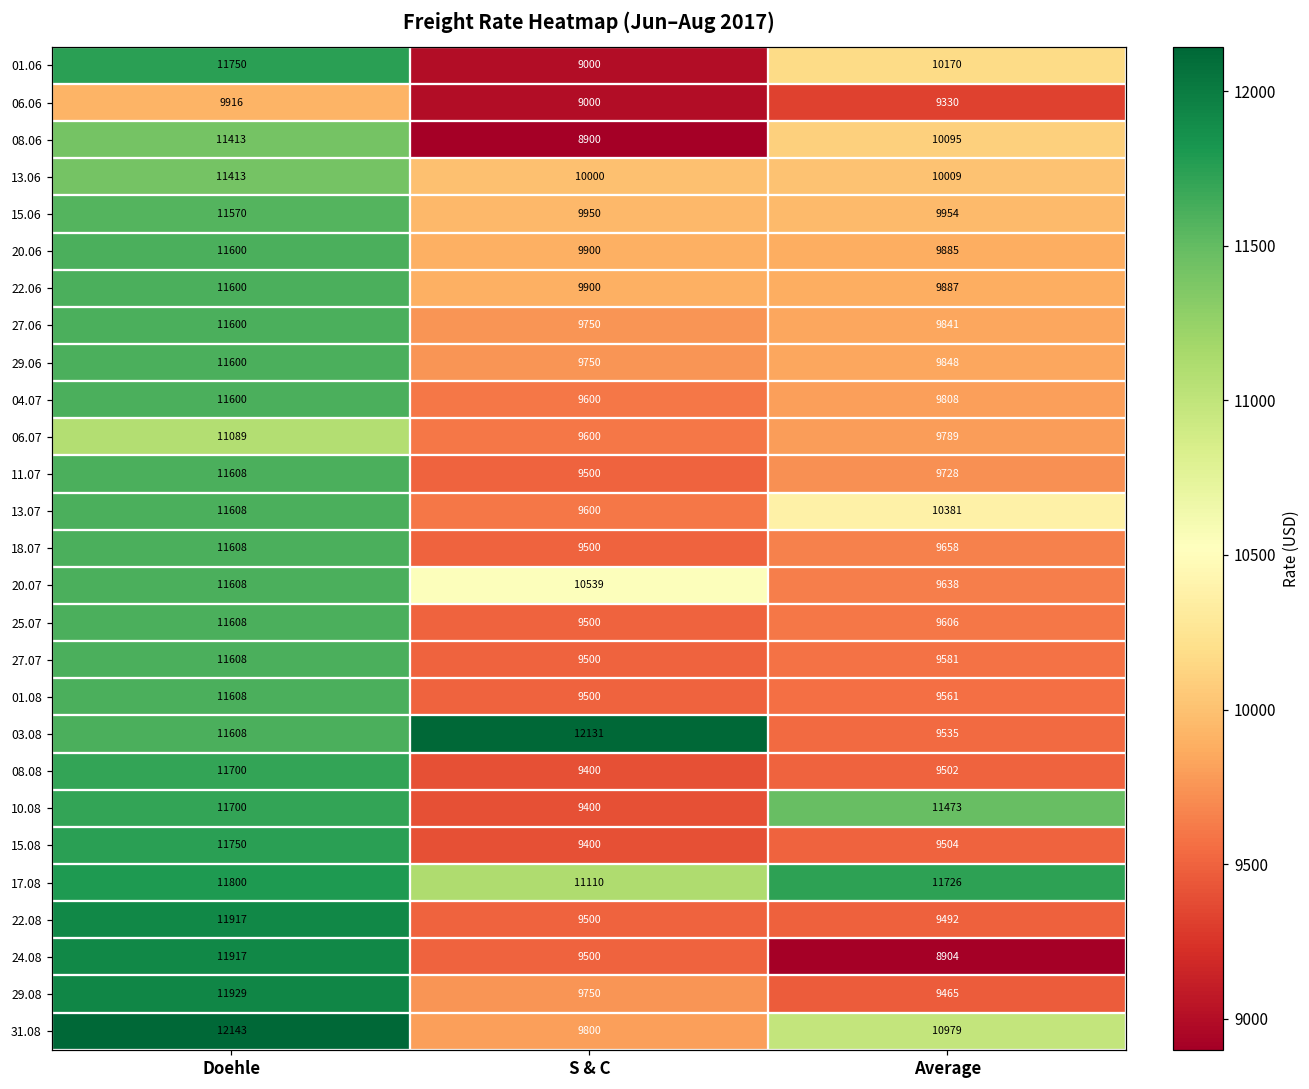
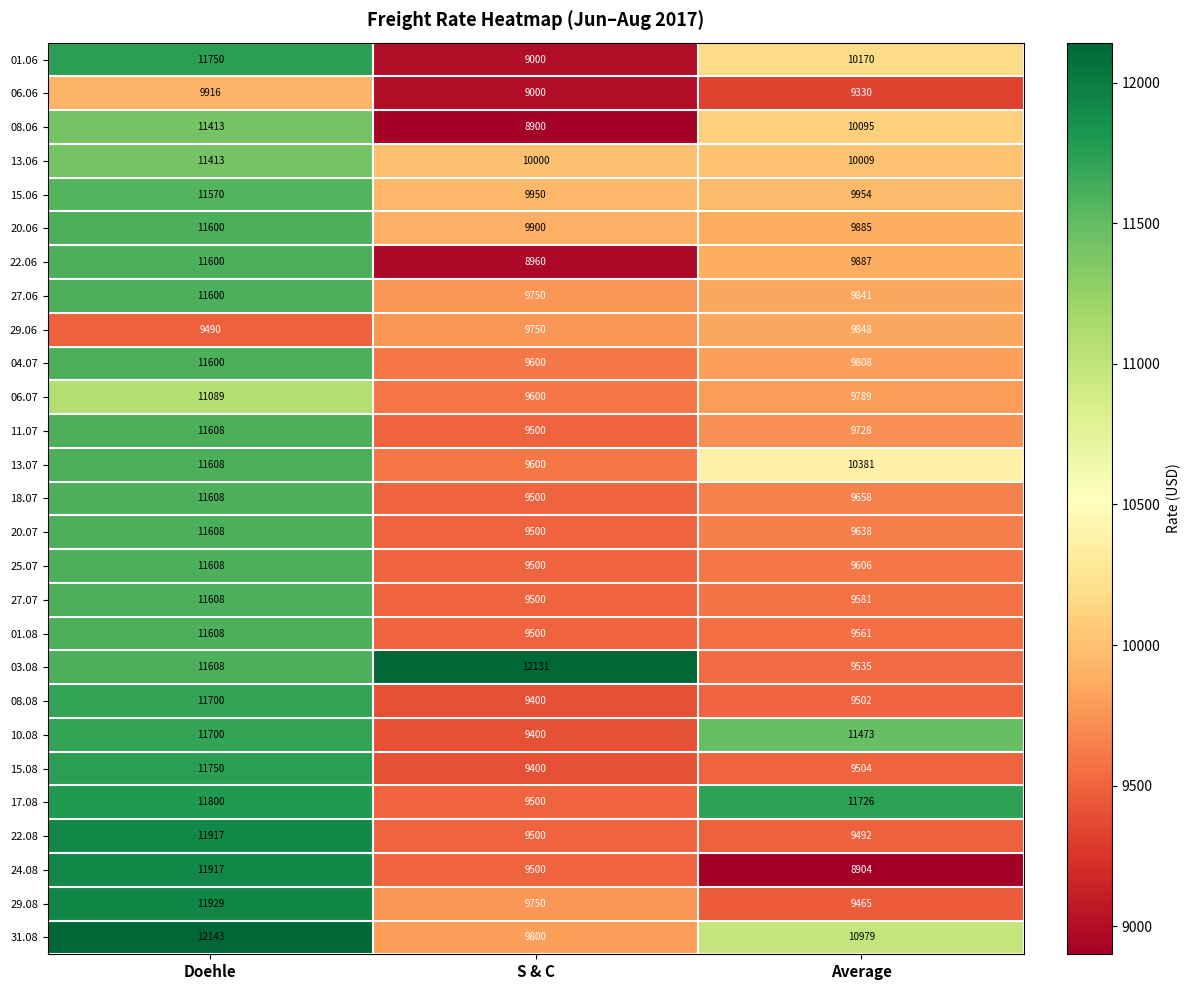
  {
    "01.06": {
      "Doehle": 11750,
      "S & C": 9000,
      "Average": 10170
    },
    "06.06": {
      "Doehle": 9916,
      "S & C": 9000,
      "Average": 9330
    },
    "08.06": {
      "Doehle": 11413,
      "S & C": 8900,
      "Average": 10095
    },
    "13.06": {
      "Doehle": 11413,
      "S & C": 10000,
      "Average": 10009
    },
    "15.06": {
      "Doehle": 11570,
      "S & C": 9950,
      "Average": 9954
    },
    "20.06": {
      "Doehle": 11600,
      "S & C": 9900,
      "Average": 9885
    },
    "22.06": {
      "Doehle": 11600,
-     "S & C": 9900,
+     "S & C": 8960,
      "Average": 9887
    },
    "27.06": {
      "Doehle": 11600,
      "S & C": 9750,
      "Average": 9841
    },
    "29.06": {
-     "Doehle": 11600,
+     "Doehle": 9490,
      "S & C": 9750,
      "Average": 9848
    },
    "04.07": {
      "Doehle": 11600,
      "S & C": 9600,
      "Average": 9808
    },
    "06.07": {
      "Doehle": 11089,
      "S & C": 9600,
      "Average": 9789
    },
    "11.07": {
      "Doehle": 11608,
      "S & C": 9500,
      "Average": 9728
    },
    "13.07": {
      "Doehle": 11608,
      "S & C": 9600,
      "Average": 10381
    },
    "18.07": {
      "Doehle": 11608,
      "S & C": 9500,
      "Average": 9658
    },
    "20.07": {
      "Doehle": 11608,
-     "S & C": 10539,
+     "S & C": 9500,
      "Average": 9638
    },
    "25.07": {
      "Doehle": 11608,
      "S & C": 9500,
      "Average": 9606
    },
    "27.07": {
      "Doehle": 11608,
      "S & C": 9500,
      "Average": 9581
    },
    "01.08": {
      "Doehle": 11608,
      "S & C": 9500,
      "Average": 9561
    },
    "03.08": {
      "Doehle": 11608,
      "S & C": 12131,
      "Average": 9535
    },
    "08.08": {
      "Doehle": 11700,
      "S & C": 9400,
      "Average": 9502
    },
    "10.08": {
      "Doehle": 11700,
      "S & C": 9400,
      "Average": 11473
    },
    "15.08": {
      "Doehle": 11750,
      "S & C": 9400,
      "Average": 9504
    },
    "17.08": {
      "Doehle": 11800,
-     "S & C": 11110,
+     "S & C": 9500,
      "Average": 11726
    },
    "22.08": {
      "Doehle": 11917,
      "S & C": 9500,
      "Average": 9492
    },
    "24.08": {
      "Doehle": 11917,
      "S & C": 9500,
      "Average": 8904
    },
    "29.08": {
      "Doehle": 11929,
      "S & C": 9750,
      "Average": 9465
    },
    "31.08": {
      "Doehle": 12143,
      "S & C": 9800,
      "Average": 10979
    }
  }
